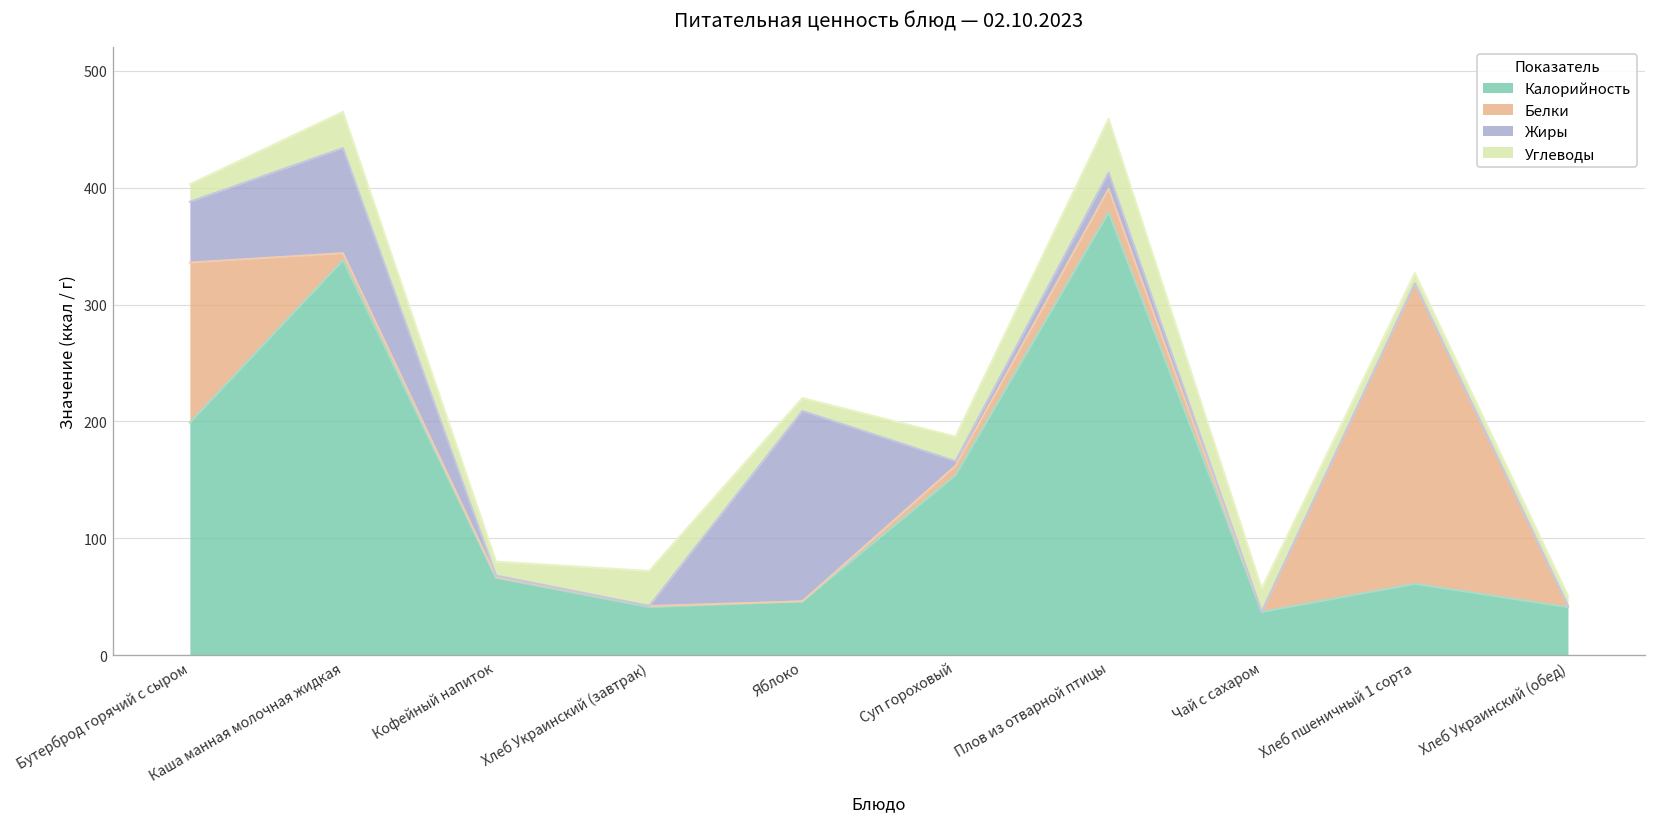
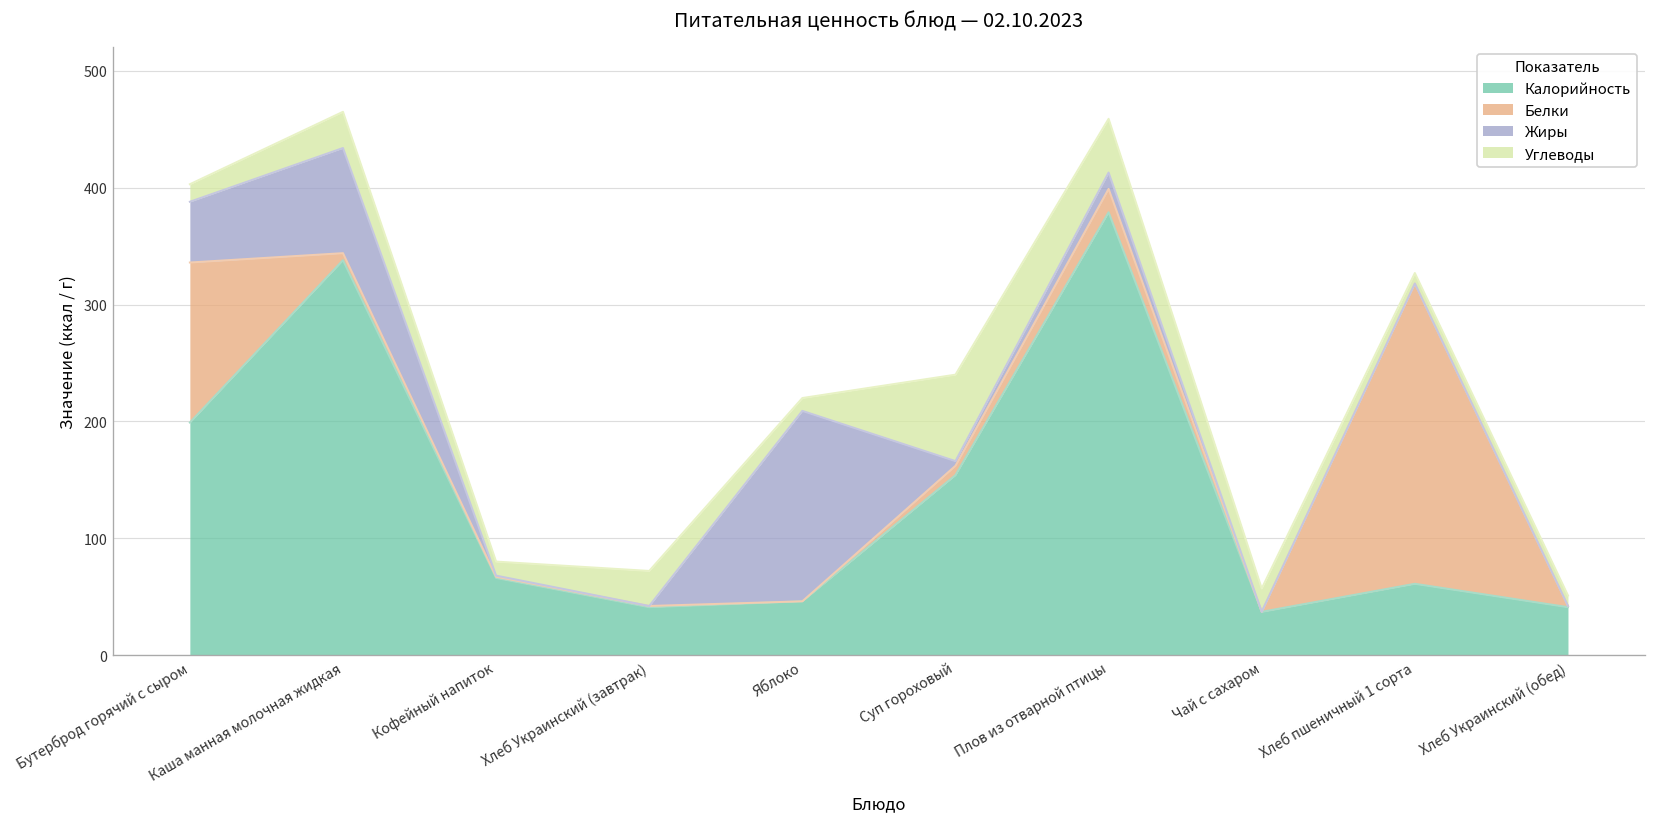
  {
    "Калорийность": {
      "Бутерброд горячий с сыром": 200,
      "Каша манная молочная жидкая": 340,
      "Суп гороховый": 150,
      "Плов из отварной птицы": 380,
      "Хлеб пшеничный 1 сорта": 60
    },
    "Белки": {
      "Бутерброд горячий с сыром": 140,
      "Каша манная молочная жидкая": 10,
      "Суп гороховый": 10,
      "Плов из отварной птицы": 20
    },
    "Жиры": {
      "Бутерброд горячий с сыром": 50,
      "Каша манная молочная жидкая": 90,
      "Яблоко": 160,
      "Суп гороховый": 0,
      "Плов из отварной птицы": 10
    },
    "Углеводы": {
      "Бутерброд горячий с сыром": 20,
      "Каша манная молочная жидкая": 30,
      "Кофейный напиток": 10,
      "Хлеб Украинский (завтрак)": 30,
      "Яблоко": 10,
-     "Суп гороховый": 20,
+     "Суп гороховый": 70,
      "Плов из отварной птицы": 50,
      "Чай с сахаром": 20,
      "Хлеб пшеничный 1 сорта": 10,
      "Хлеб Украинский (обед)": 10
    }
  }
